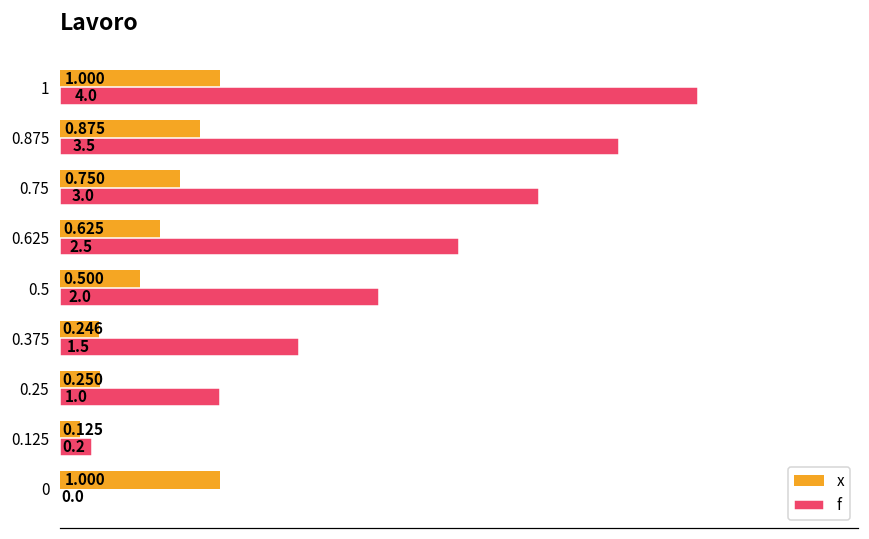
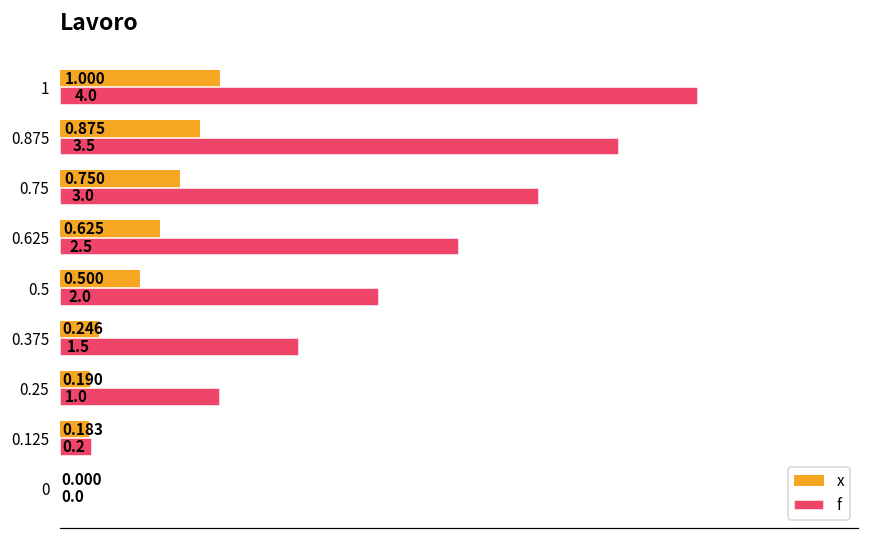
  {
    "x": {
      "1": 1.000,
      "0.875": 0.875,
      "0.75": 0.750,
      "0.625": 0.625,
      "0.5": 0.500,
      "0.375": 0.246,
-     "0.25": 0.250,
-     "0.125": 0.125,
-     "0": 1.000
+     "0.25": 0.190,
+     "0.125": 0.183,
+     "0": 0.000
    },
    "f": {
      "1": 4.0,
      "0.875": 3.5,
      "0.75": 3.0,
      "0.625": 2.5,
      "0.5": 2.0,
      "0.375": 1.5,
      "0.25": 1.0,
      "0.125": 0.2,
      "0": 0.0
    }
  }
